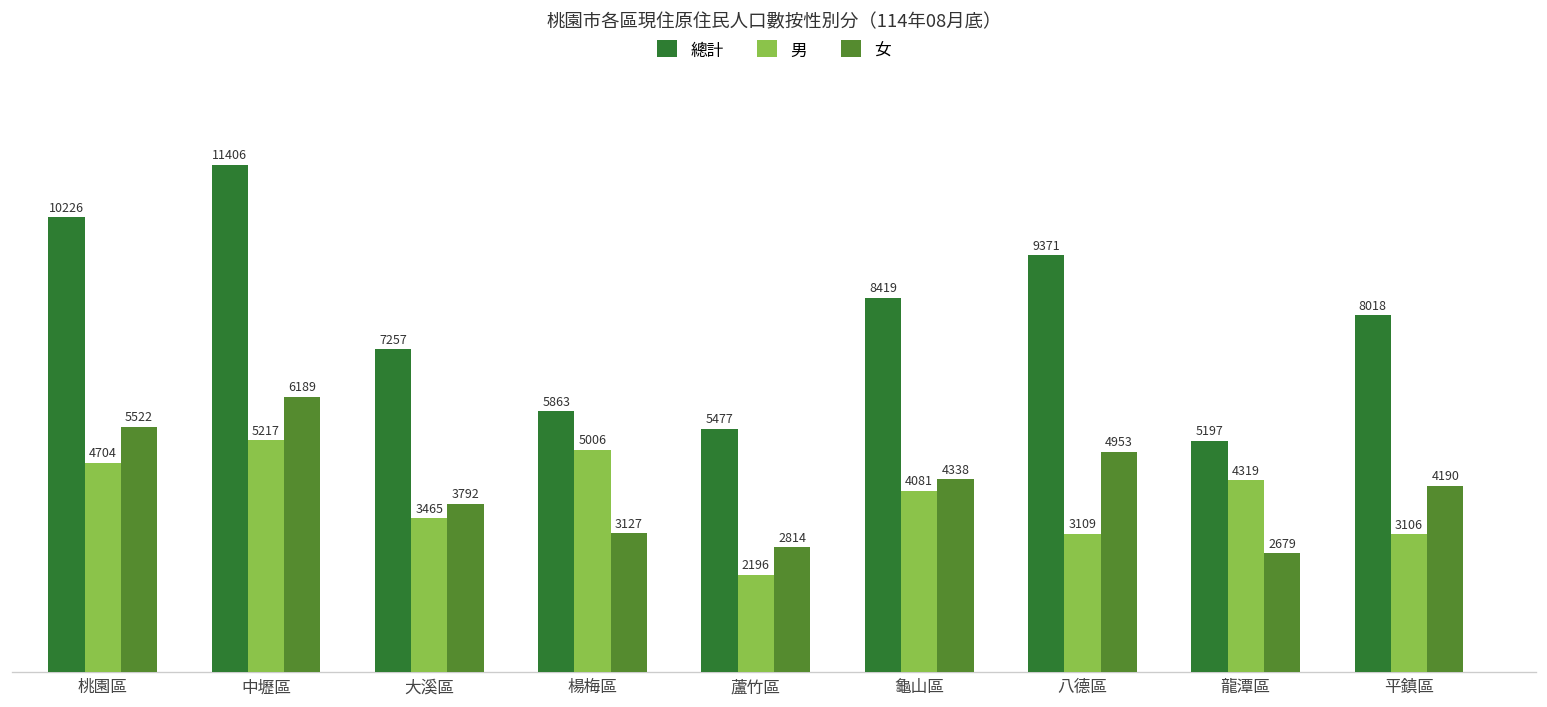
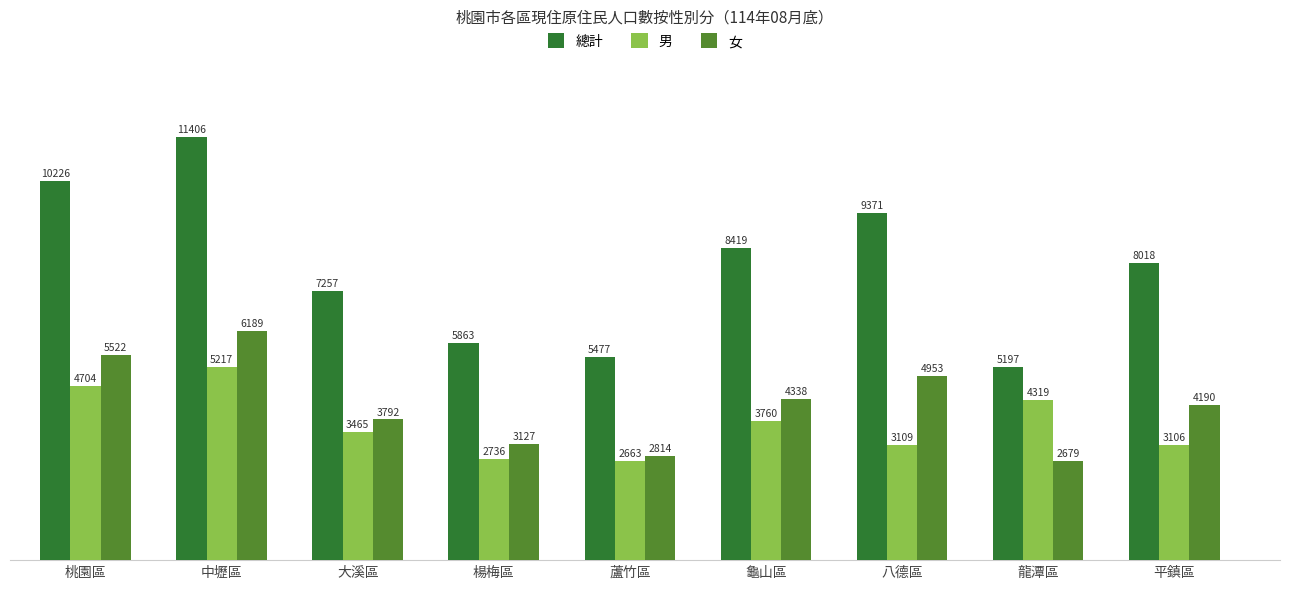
  {
    "男": {
      "桃園區": 4704,
      "中壢區": 5217,
      "大溪區": 3465,
-     "楊梅區": 5006,
-     "蘆竹區": 2196,
-     "龜山區": 4081,
+     "楊梅區": 2736,
+     "蘆竹區": 2663,
+     "龜山區": 3760,
      "八德區": 3109,
      "龍潭區": 4319,
      "平鎮區": 3106
    }
  }
